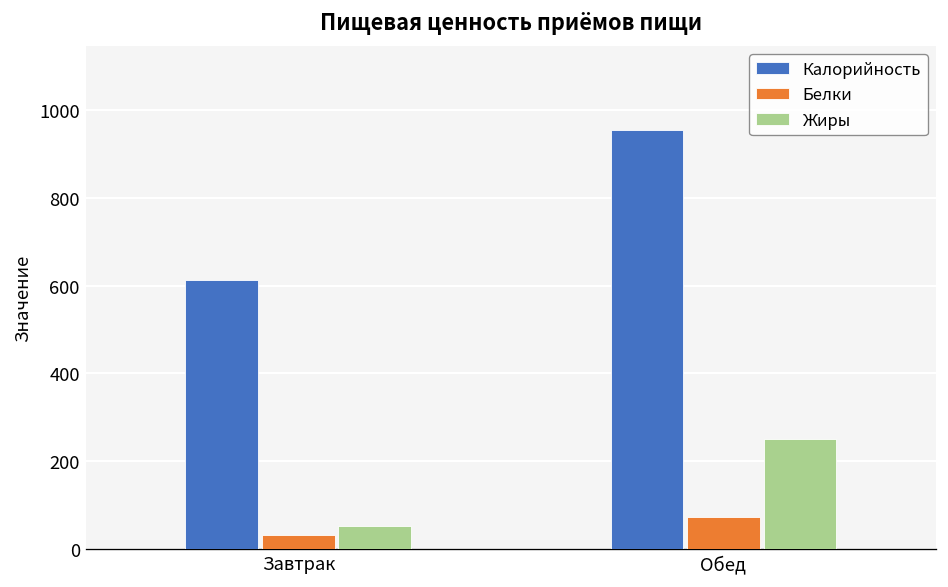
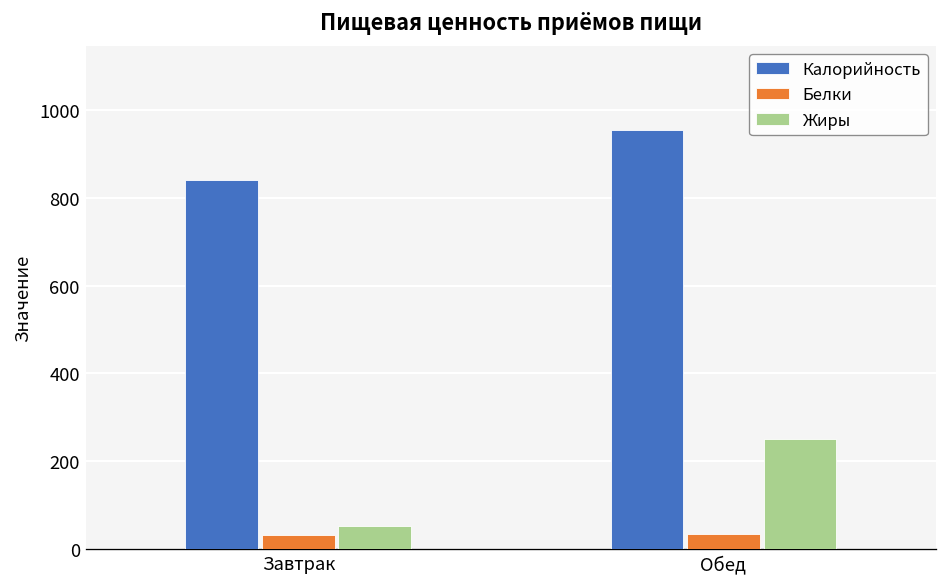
  {
    "Калорийность": {
-     "Завтрак": 610,
+     "Завтрак": 840,
      "Обед": 960
    },
    "Белки": {
      "Завтрак": 30,
-     "Обед": 70
+     "Обед": 30
    },
    "Жиры": {
      "Завтрак": 50,
      "Обед": 250
    }
  }
